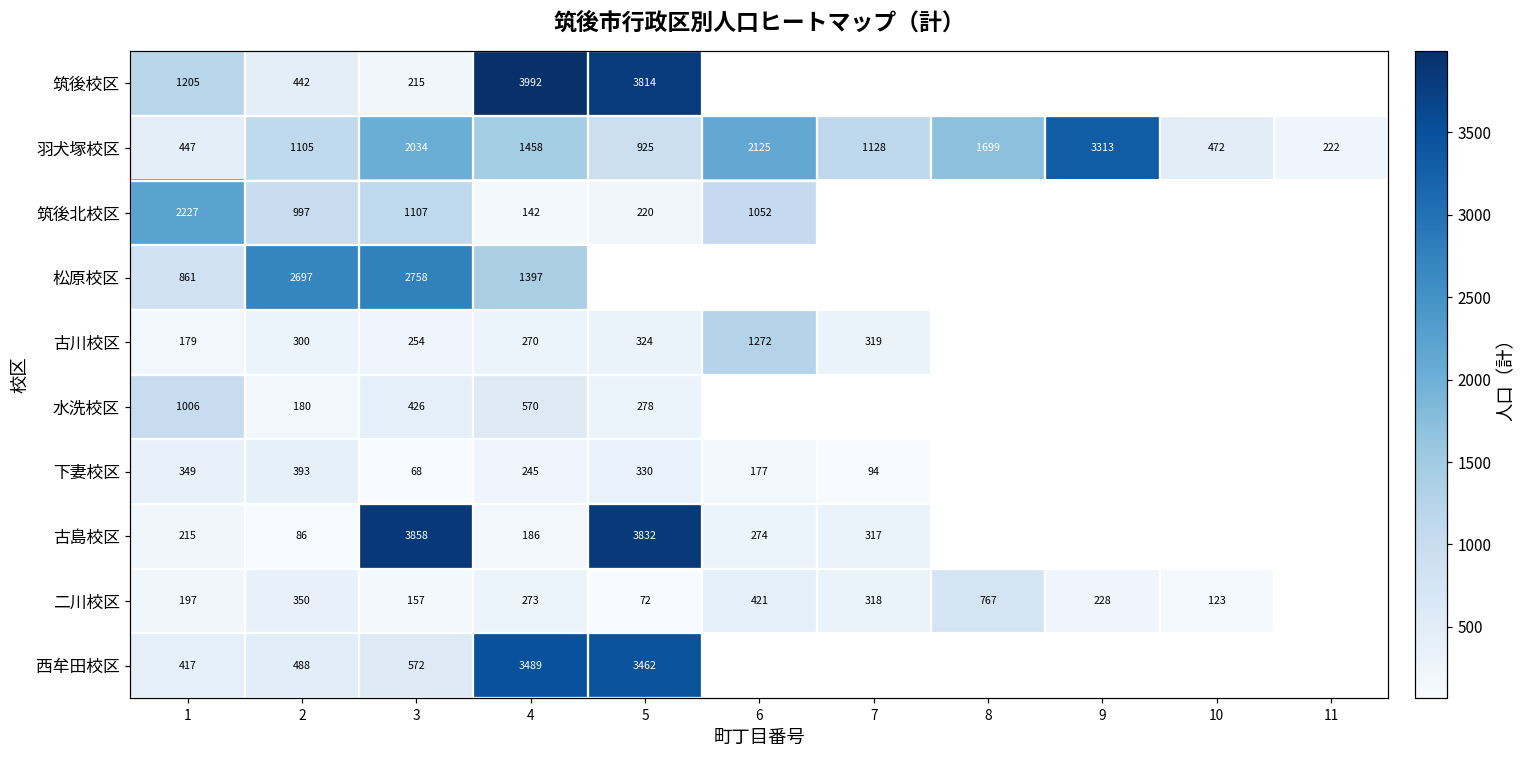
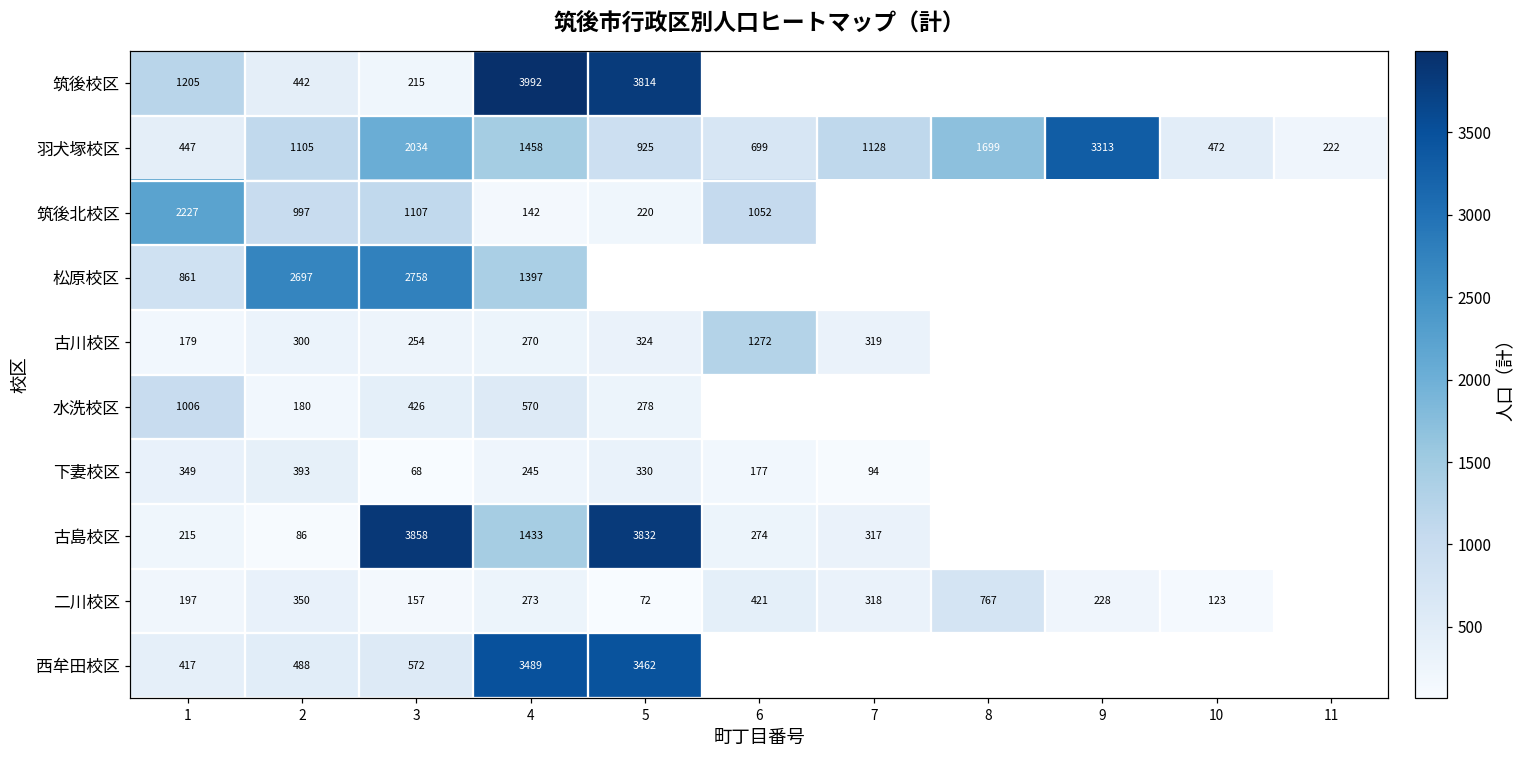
  {
    "筑後校区": {
      "1": 1205,
      "2": 442,
      "3": 215,
      "4": 3992,
      "5": 3814
    },
    "羽犬塚校区": {
      "1": 447,
      "2": 1105,
      "3": 2034,
      "4": 1458,
      "5": 925,
-     "6": 2125,
+     "6": 699,
      "7": 1128,
      "8": 1699,
      "9": 3313,
      "10": 472,
      "11": 222
    },
    "筑後北校区": {
      "1": 2227,
      "2": 997,
      "3": 1107,
      "4": 142,
      "5": 220,
      "6": 1052
    },
    "松原校区": {
      "1": 861,
      "2": 2697,
      "3": 2758,
      "4": 1397
    },
    "古川校区": {
      "1": 179,
      "2": 300,
      "3": 254,
      "4": 270,
      "5": 324,
      "6": 1272,
      "7": 319
    },
    "水洗校区": {
      "1": 1006,
      "2": 180,
      "3": 426,
      "4": 570,
      "5": 278
    },
    "下妻校区": {
      "1": 349,
      "2": 393,
      "3": 68,
      "4": 245,
      "5": 330,
      "6": 177,
      "7": 94
    },
    "古島校区": {
      "1": 215,
      "2": 86,
      "3": 3858,
-     "4": 186,
+     "4": 1433,
      "5": 3832,
      "6": 274,
      "7": 317
    },
    "二川校区": {
      "1": 197,
      "2": 350,
      "3": 157,
      "4": 273,
      "5": 72,
      "6": 421,
      "7": 318,
      "8": 767,
      "9": 228,
      "10": 123
    },
    "西牟田校区": {
      "1": 417,
      "2": 488,
      "3": 572,
      "4": 3489,
      "5": 3462
    }
  }
